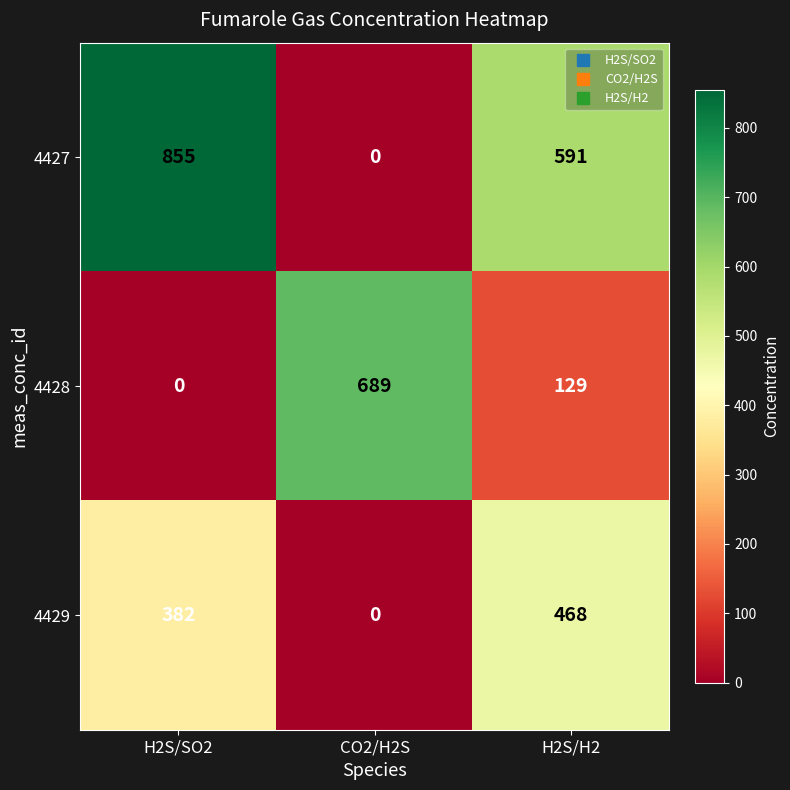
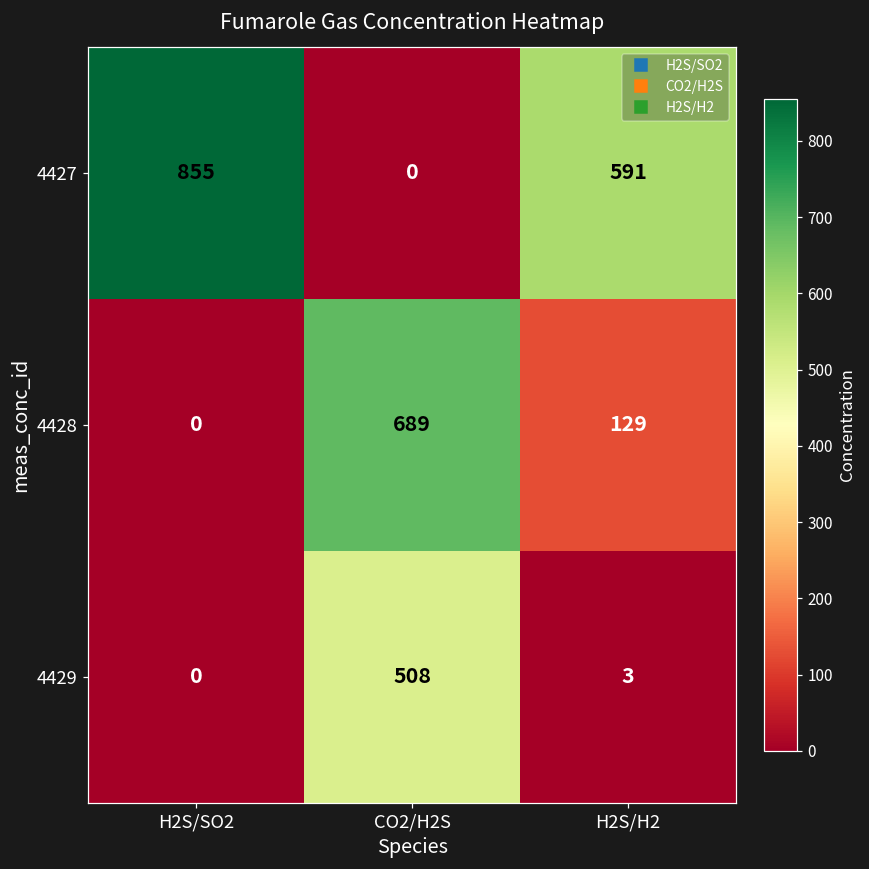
  {
    "4427": {
      "H2S/SO2": 855,
      "CO2/H2S": 0,
      "H2S/H2": 591
    },
    "4428": {
      "H2S/SO2": 0,
      "CO2/H2S": 689,
      "H2S/H2": 129
    },
    "4429": {
-     "H2S/SO2": 382,
-     "CO2/H2S": 0,
-     "H2S/H2": 468
+     "H2S/SO2": 0,
+     "CO2/H2S": 508,
+     "H2S/H2": 3
    }
  }
